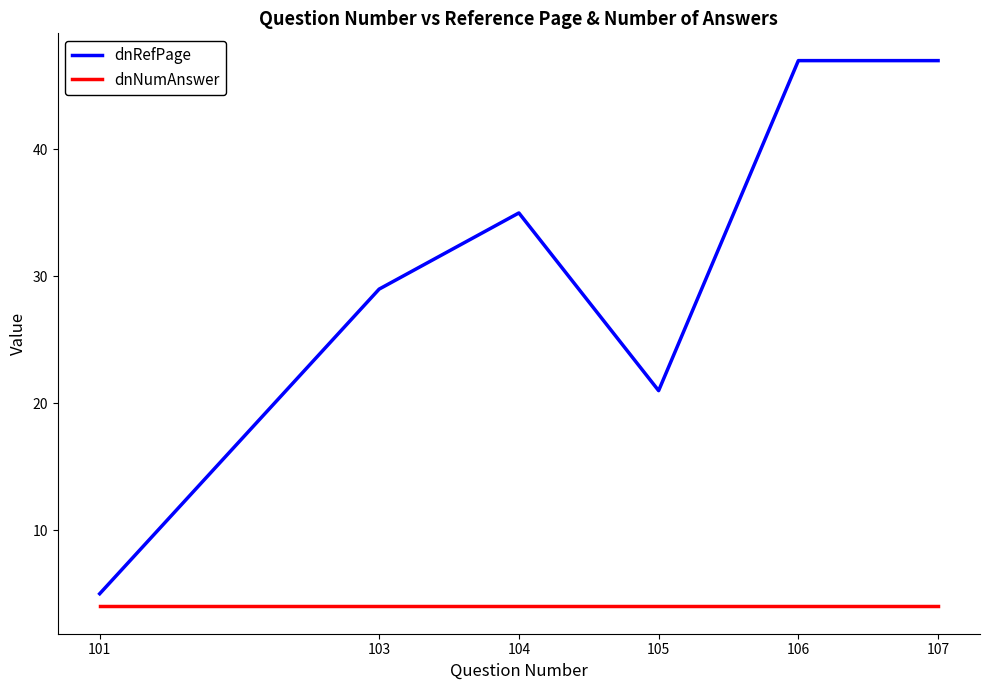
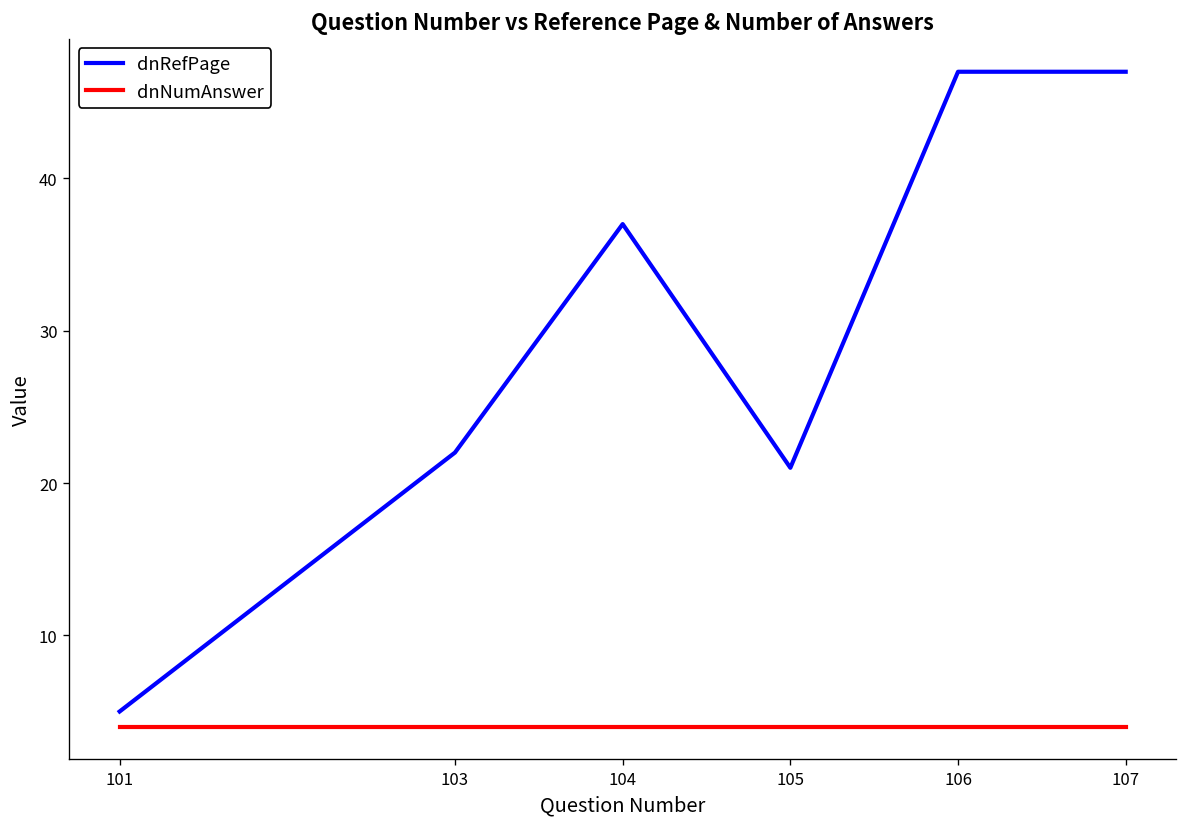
  {
    "dnRefPage": {
      "101": 5,
-     "103": 29,
-     "104": 35,
+     "103": 22,
+     "104": 37,
      "105": 21,
      "106": 47,
      "107": 47
    },
    "dnNumAnswer": {
      "101": 4,
      "103": 4,
      "104": 4,
      "105": 4,
      "106": 4,
      "107": 4
    }
  }
